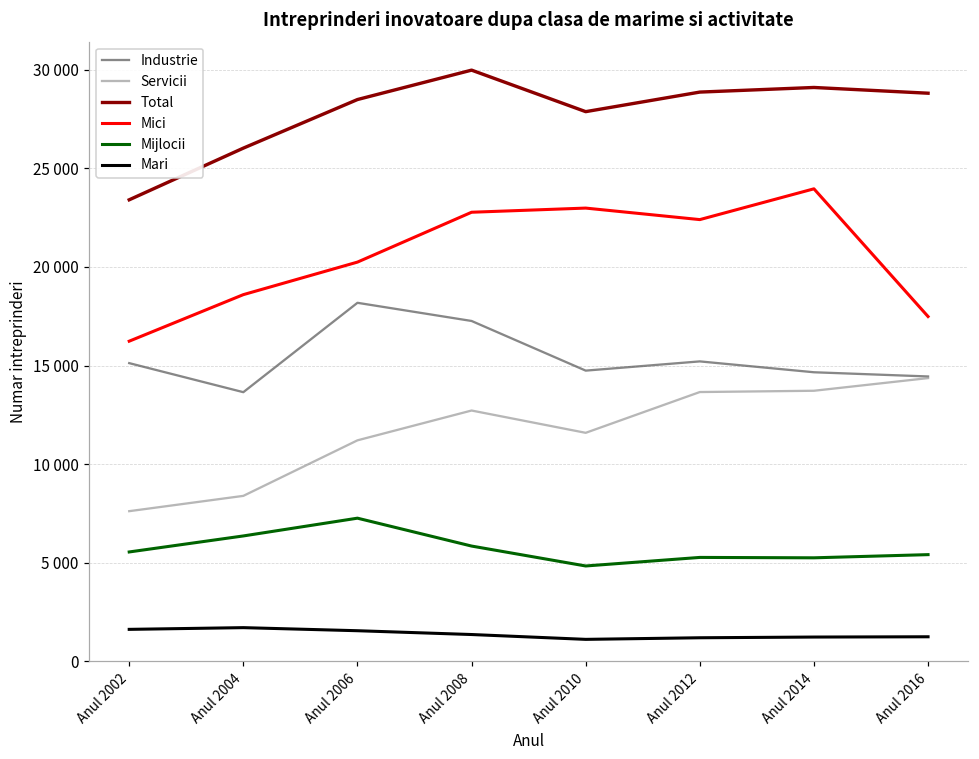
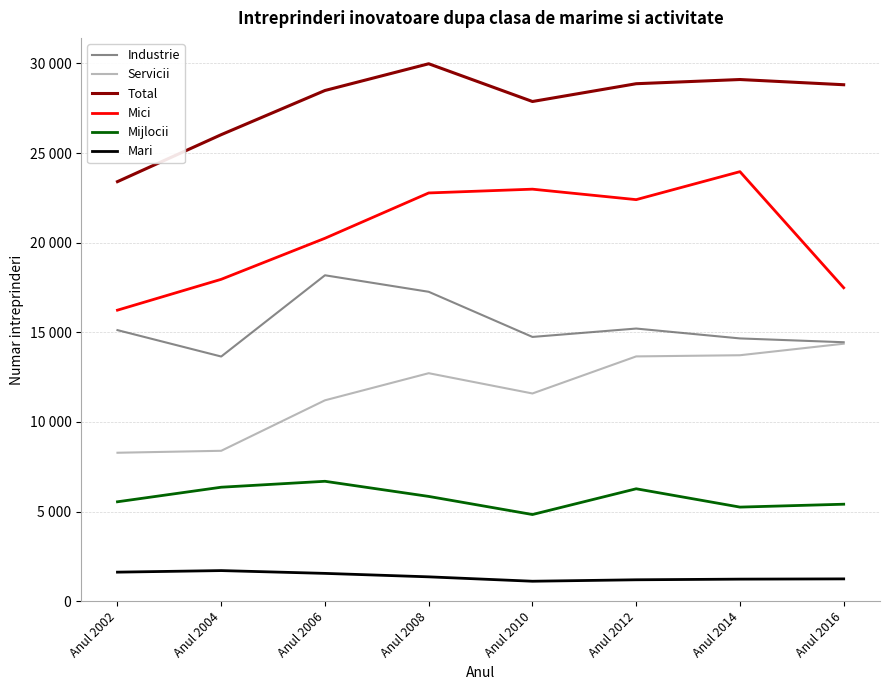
  {
    "Industrie": {
      "Anul 2002": 15100,
      "Anul 2004": 13600,
      "Anul 2006": 18200,
      "Anul 2008": 17300,
      "Anul 2010": 14700,
      "Anul 2012": 15200,
      "Anul 2014": 14700
    },
    "Servicii": {
-     "Anul 2002": 7600,
+     "Anul 2002": 8300,
      "Anul 2004": 8400,
      "Anul 2006": 11200,
      "Anul 2008": 12700,
      "Anul 2010": 11600,
      "Anul 2012": 13700,
      "Anul 2014": 13700
    },
    "Total": {
      "Anul 2002": 23400,
      "Anul 2004": 26000,
      "Anul 2006": 28500,
      "Anul 2008": 30000,
      "Anul 2010": 27900,
      "Anul 2012": 28900,
      "Anul 2014": 29100,
      "Anul 2016": 28800
    },
    "Mici": {
      "Anul 2002": 16200,
-     "Anul 2004": 18600,
+     "Anul 2004": 18000,
      "Anul 2006": 20200,
      "Anul 2008": 22800,
      "Anul 2010": 23000,
      "Anul 2012": 22400,
      "Anul 2014": 24000,
      "Anul 2016": 17500
    },
    "Mijlocii": {
      "Anul 2002": 5500,
      "Anul 2004": 6400,
-     "Anul 2006": 7300,
+     "Anul 2006": 6700,
      "Anul 2008": 5800,
      "Anul 2010": 4800,
-     "Anul 2012": 5300,
+     "Anul 2012": 6300,
      "Anul 2014": 5300,
      "Anul 2016": 5400
    },
    "Mari": {
      "Anul 2002": 1600,
      "Anul 2004": 1700,
      "Anul 2006": 1600,
      "Anul 2008": 1400,
      "Anul 2010": 1100,
      "Anul 2012": 1200,
      "Anul 2014": 1200,
      "Anul 2016": 1200
    }
  }
